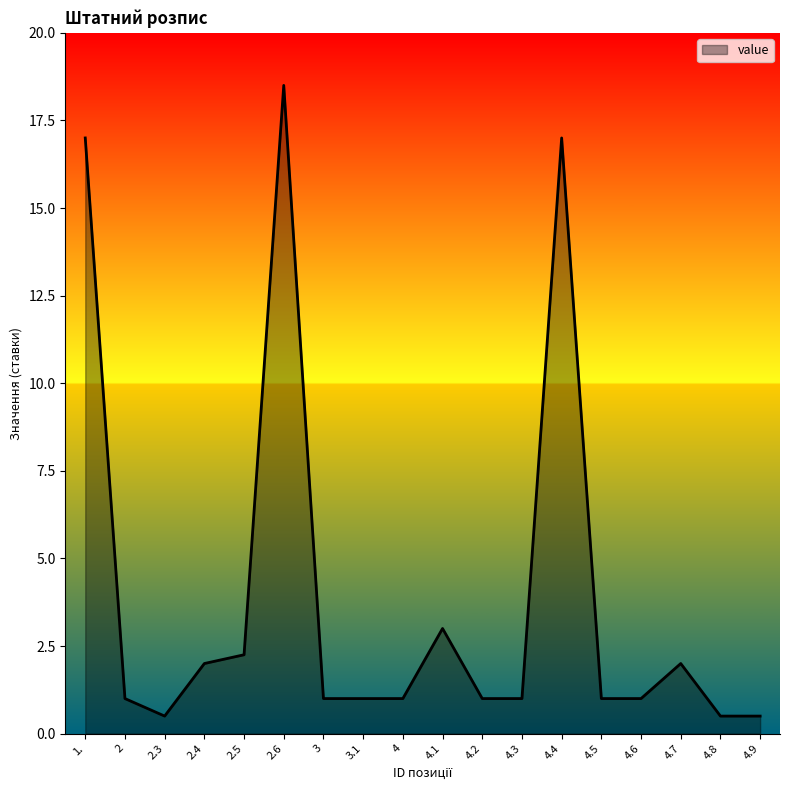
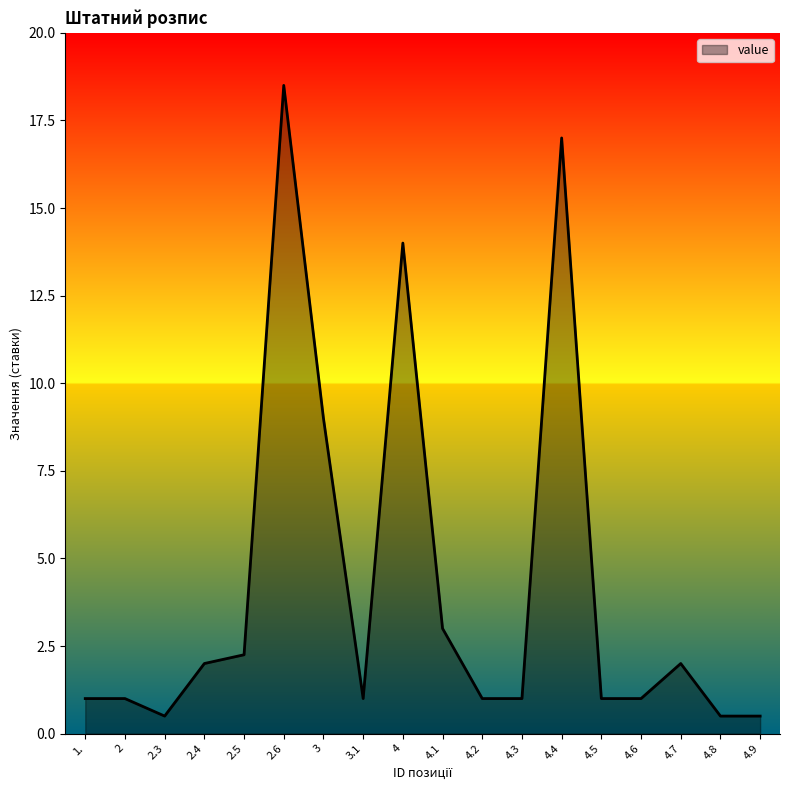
  {
-   "1.": 17,
+   "1.": 1,
    "2": 1,
    "2.3": 0.5,
    "2.4": 2,
    "2.5": 2.3,
    "2.6": 18.5,
-   "3": 1,
+   "3": 9,
    "3.1": 1,
-   "4": 1,
+   "4": 14,
    "4.1": 3,
    "4.2": 1,
    "4.3": 1,
    "4.4": 17,
    "4.5": 1,
    "4.6": 1,
    "4.7": 2,
    "4.8": 0.5,
    "4.9": 0.5
  }
